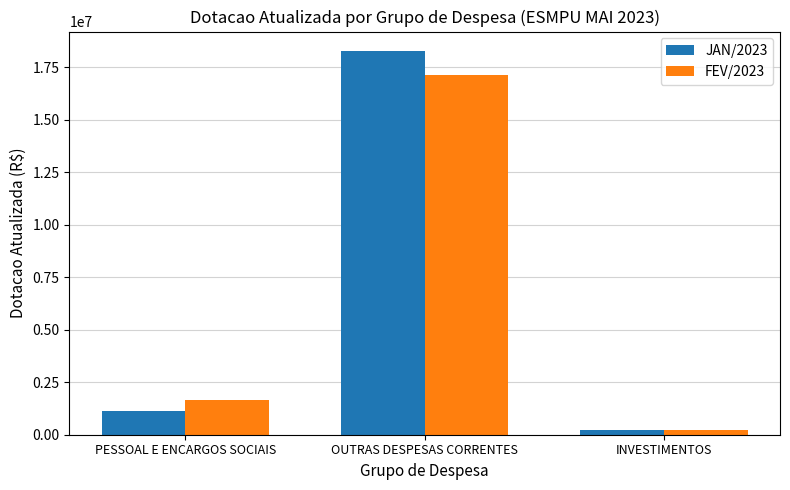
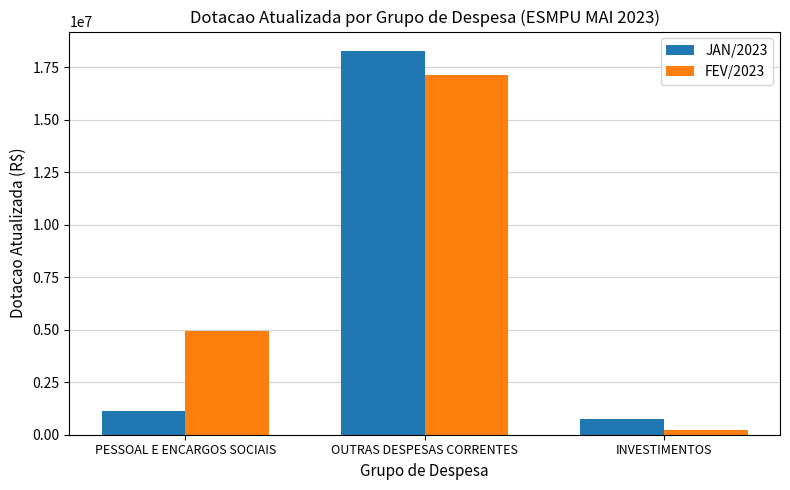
  {
    "JAN/2023": {
      "PESSOAL E ENCARGOS SOCIAIS": 1100000,
      "OUTRAS DESPESAS CORRENTES": 18300000,
-     "INVESTIMENTOS": 200000
+     "INVESTIMENTOS": 800000
    },
    "FEV/2023": {
-     "PESSOAL E ENCARGOS SOCIAIS": 1600000,
+     "PESSOAL E ENCARGOS SOCIAIS": 4900000,
      "OUTRAS DESPESAS CORRENTES": 17100000,
      "INVESTIMENTOS": 200000
    }
  }
